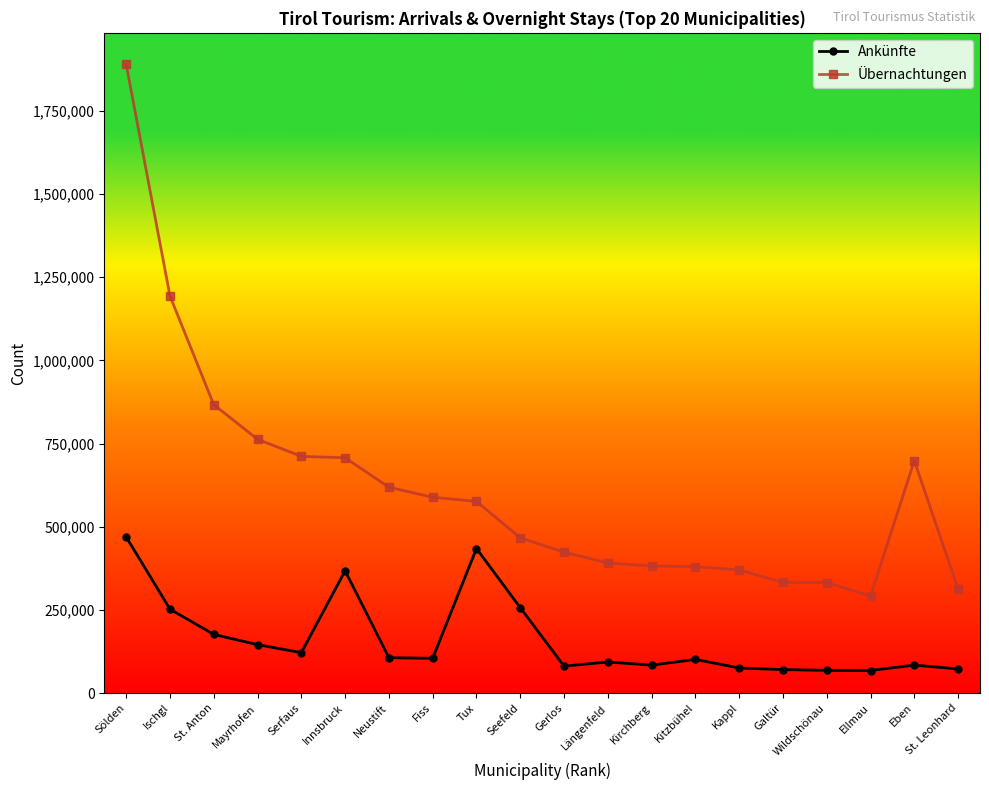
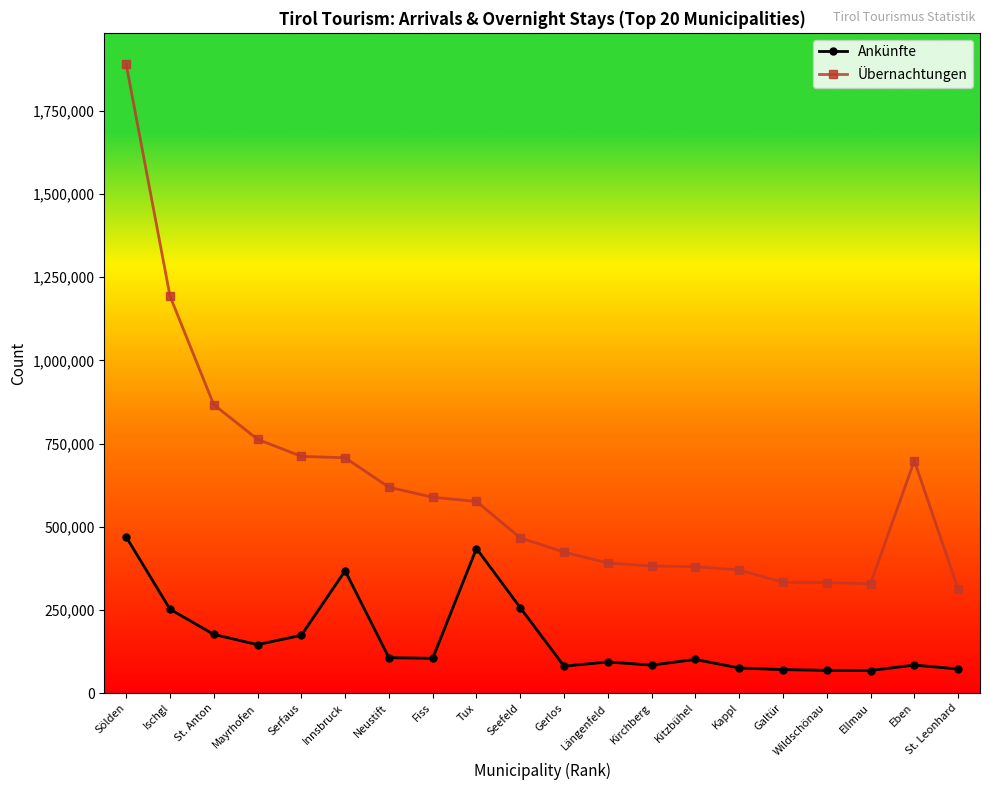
  {
    "Ankünfte": {
      "Sölden": "470,000",
      "Ischgl": "250,000",
      "St. Anton": "180,000",
      "Mayrhofen": "150,000",
-     "Serfaus": "120,000",
+     "Serfaus": "170,000",
      "Innsbruck": "370,000",
      "Neustift": "110,000",
      "Fiss": "100,000",
      "Tux": "430,000",
      "Seefeld": "260,000",
      "Gerlos": "80,000",
      "Längenfeld": "90,000",
      "Kirchberg": "80,000",
      "Kitzbühel": "100,000",
      "Kappl": "80,000",
      "Galtür": "70,000",
      "Wildschönau": "70,000",
      "Ellmau": "70,000",
      "Eben": "80,000",
      "St. Leonhard": "70,000"
    },
    "Übernachtungen": {
      "Sölden": "1,890,000",
      "Ischgl": "1,190,000",
      "St. Anton": "870,000",
      "Mayrhofen": "760,000",
      "Serfaus": "710,000",
      "Innsbruck": "710,000",
      "Neustift": "620,000",
      "Fiss": "590,000",
      "Tux": "580,000",
      "Seefeld": "470,000",
      "Gerlos": "420,000",
      "Längenfeld": "390,000",
      "Kirchberg": "380,000",
      "Kitzbühel": "380,000",
      "Kappl": "370,000",
      "Galtür": "330,000",
      "Wildschönau": "330,000",
-     "Ellmau": "290,000",
+     "Ellmau": "330,000",
      "Eben": "700,000",
      "St. Leonhard": "310,000"
    }
  }
